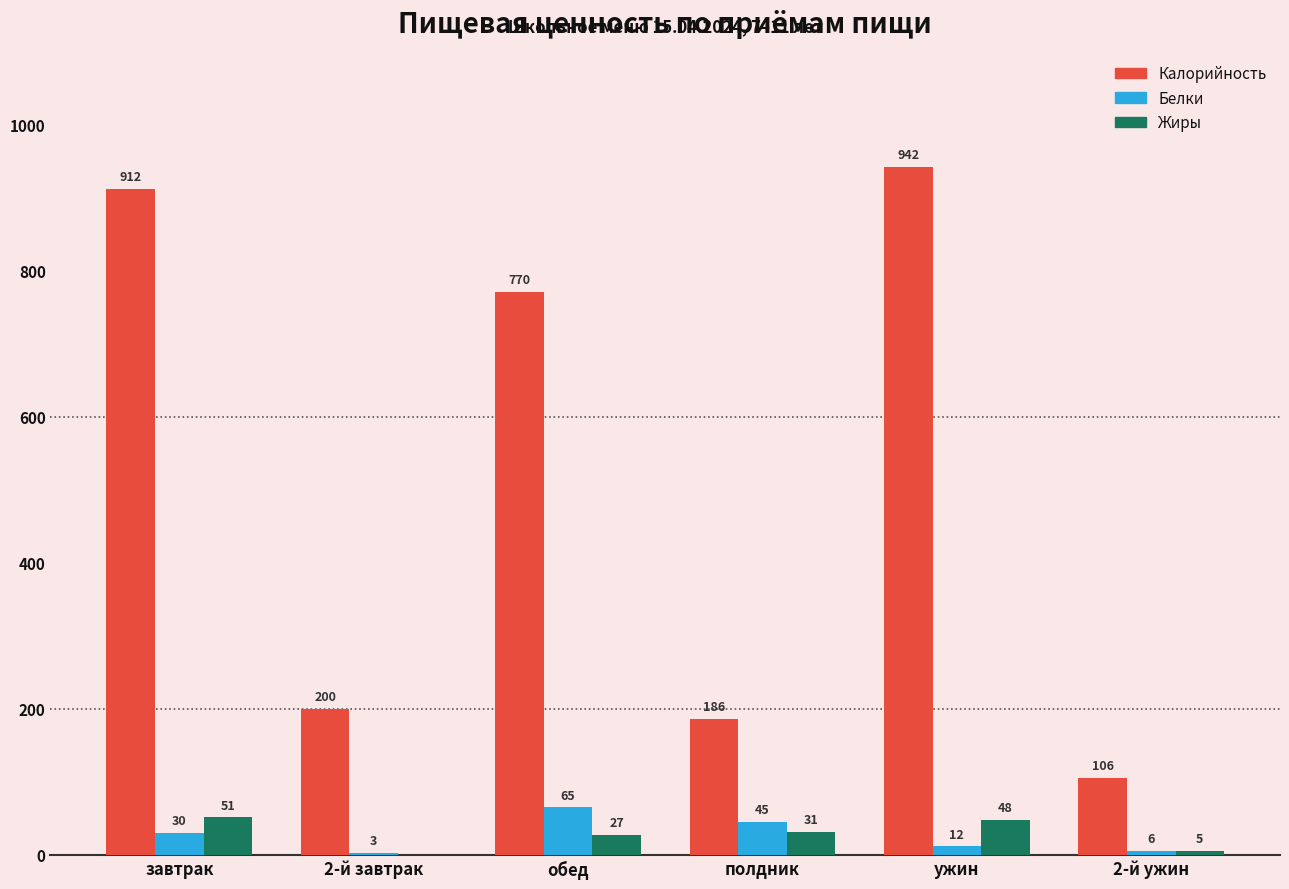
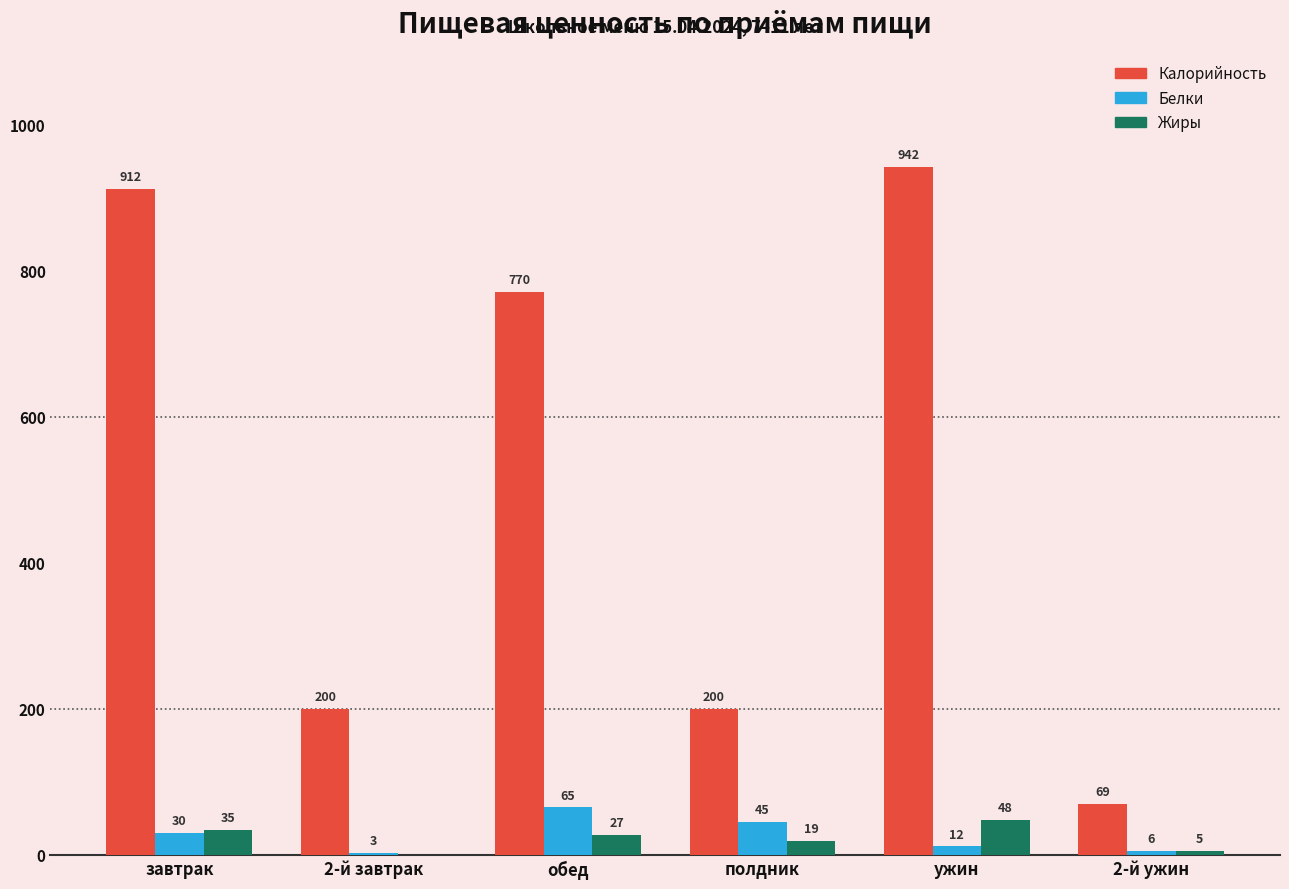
  {
    "Калорийность": {
      "завтрак": 912,
      "2-й завтрак": 200,
      "обед": 770,
-     "полдник": 186,
+     "полдник": 200,
      "ужин": 942,
-     "2-й ужин": 106
+     "2-й ужин": 69
    },
    "Белки": {
      "завтрак": 30,
      "2-й завтрак": 3,
      "обед": 65,
      "полдник": 45,
      "ужин": 12,
      "2-й ужин": 6
    },
    "Жиры": {
-     "завтрак": 51,
+     "завтрак": 35,
      "обед": 27,
-     "полдник": 31,
+     "полдник": 19,
      "ужин": 48,
      "2-й ужин": 5
    }
  }
